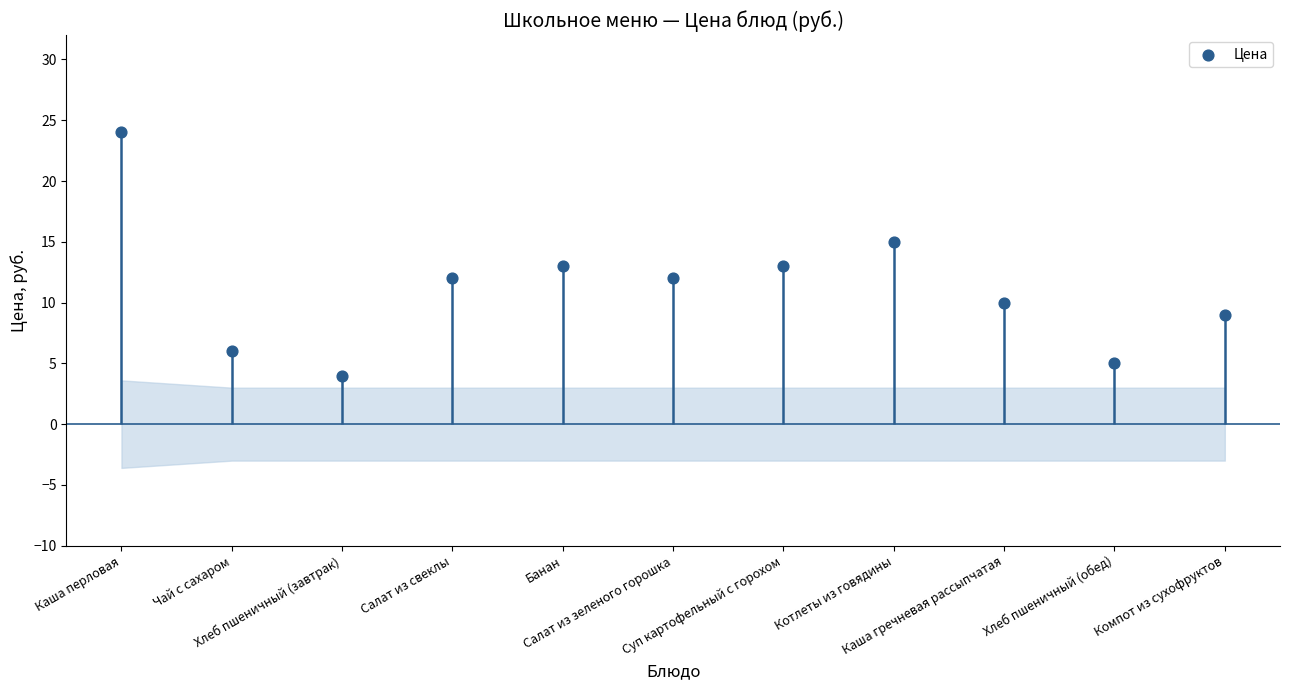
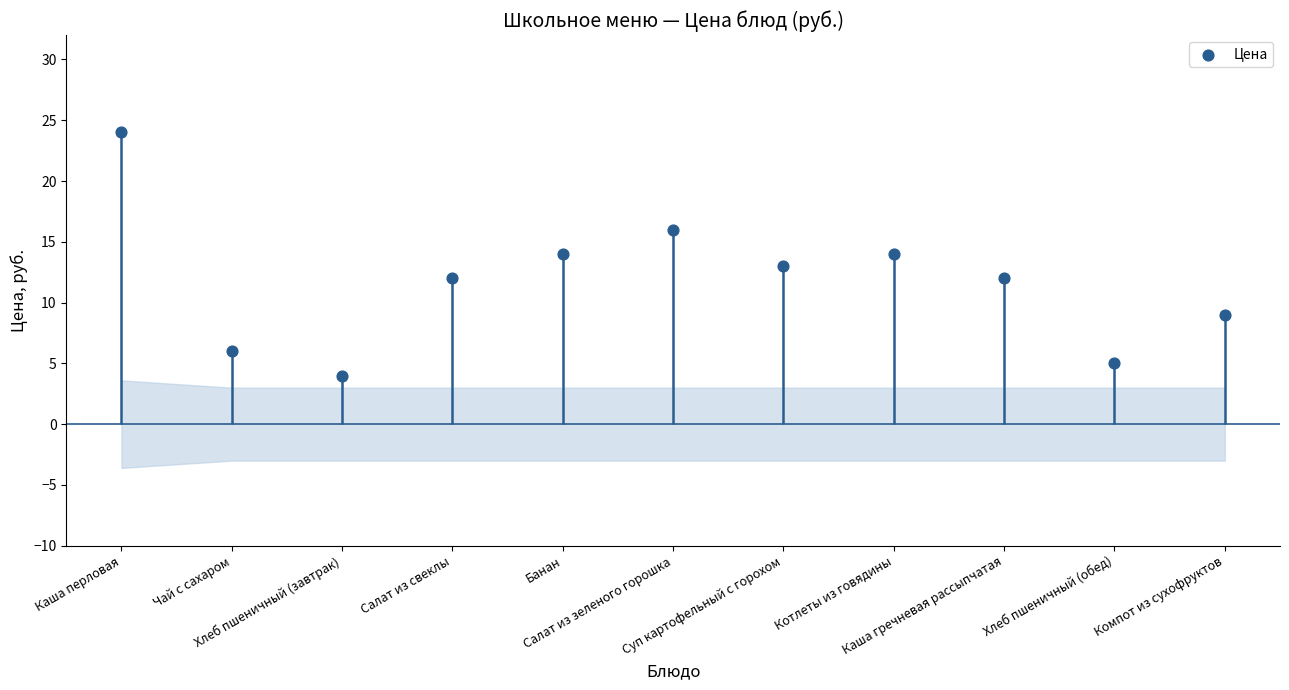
  {
    "Цена": {
-     "Банан": 13,
-     "Салат из зеленого горошка": 12,
-     "Котлеты из говядины": 15,
-     "Каша гречневая рассыпчатая": 10
+     "Банан": 14,
+     "Салат из зеленого горошка": 16,
+     "Котлеты из говядины": 14,
+     "Каша гречневая рассыпчатая": 12
    }
  }
